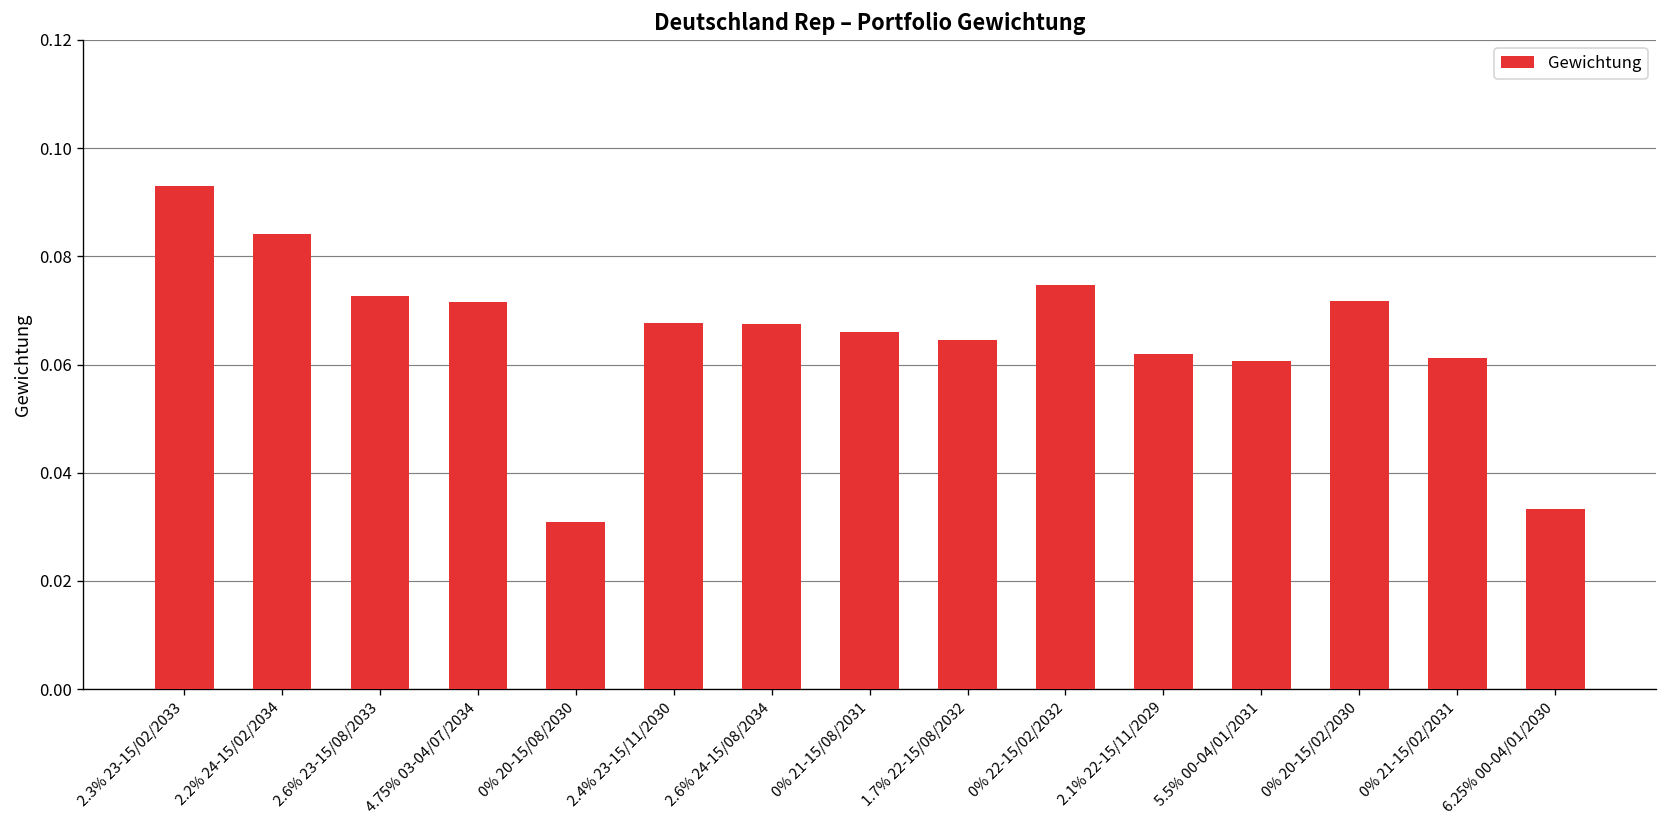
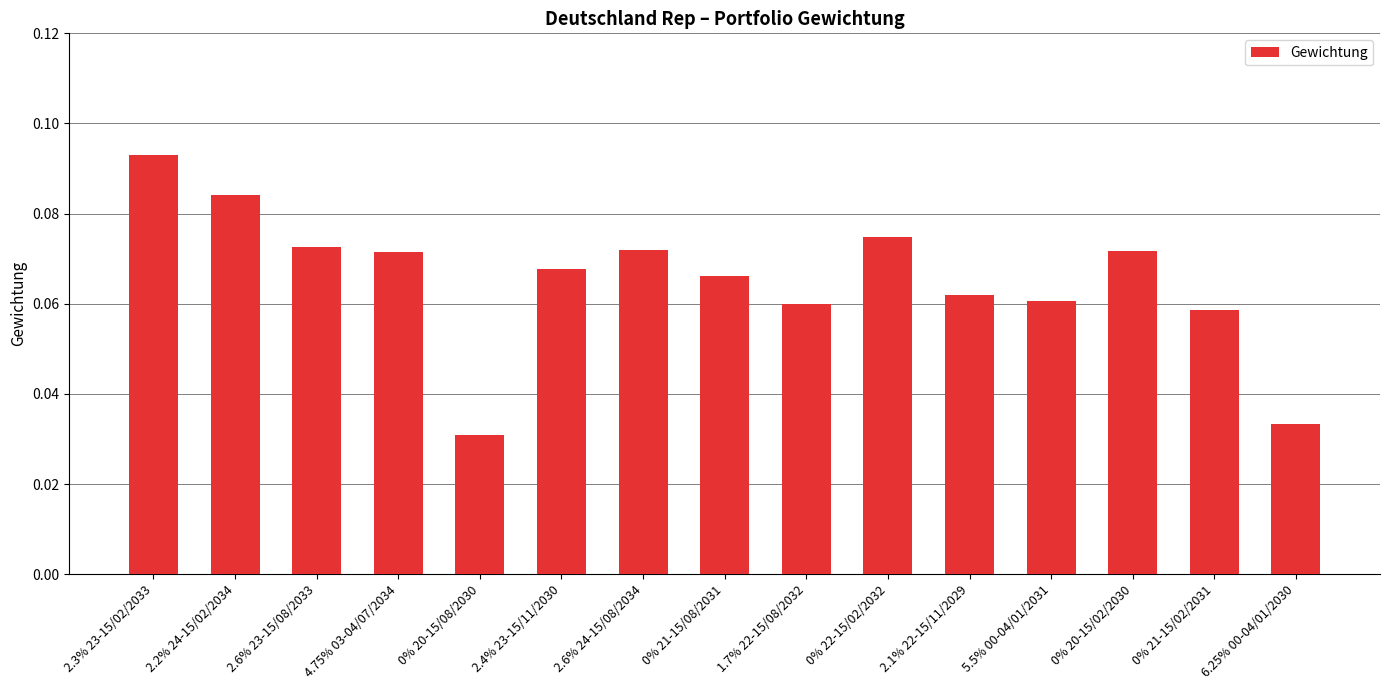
  {
    "2.3% 23-15/02/2033": 0.093,
    "2.2% 24-15/02/2034": 0.084,
    "2.6% 23-15/08/2033": 0.073,
    "4.75% 03-04/07/2034": 0.071,
    "0% 20-15/08/2030": 0.031,
    "2.4% 23-15/11/2030": 0.068,
-   "2.6% 24-15/08/2034": 0.067,
+   "2.6% 24-15/08/2034": 0.072,
    "0% 21-15/08/2031": 0.066,
-   "1.7% 22-15/08/2032": 0.065,
+   "1.7% 22-15/08/2032": 0.060,
    "0% 22-15/02/2032": 0.075,
    "2.1% 22-15/11/2029": 0.062,
    "5.5% 00-04/01/2031": 0.061,
    "0% 20-15/02/2030": 0.072,
-   "0% 21-15/02/2031": 0.061,
+   "0% 21-15/02/2031": 0.059,
    "6.25% 00-04/01/2030": 0.033
  }
